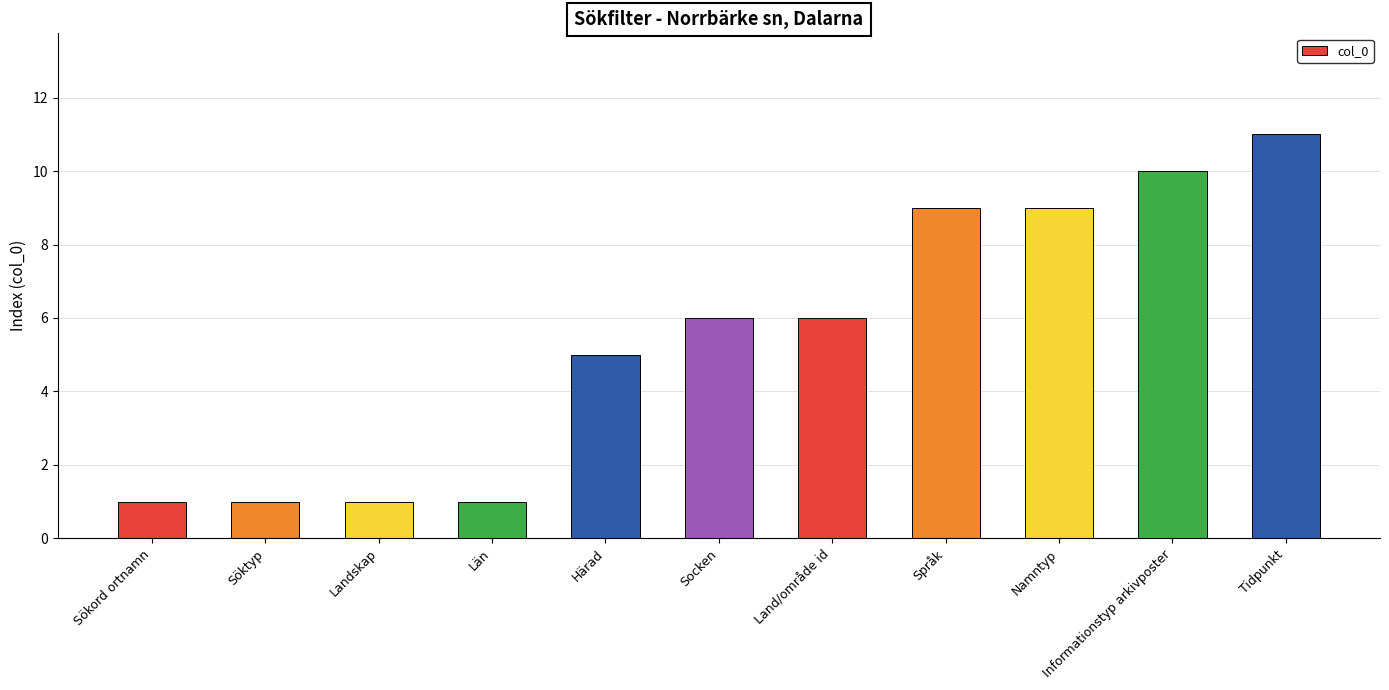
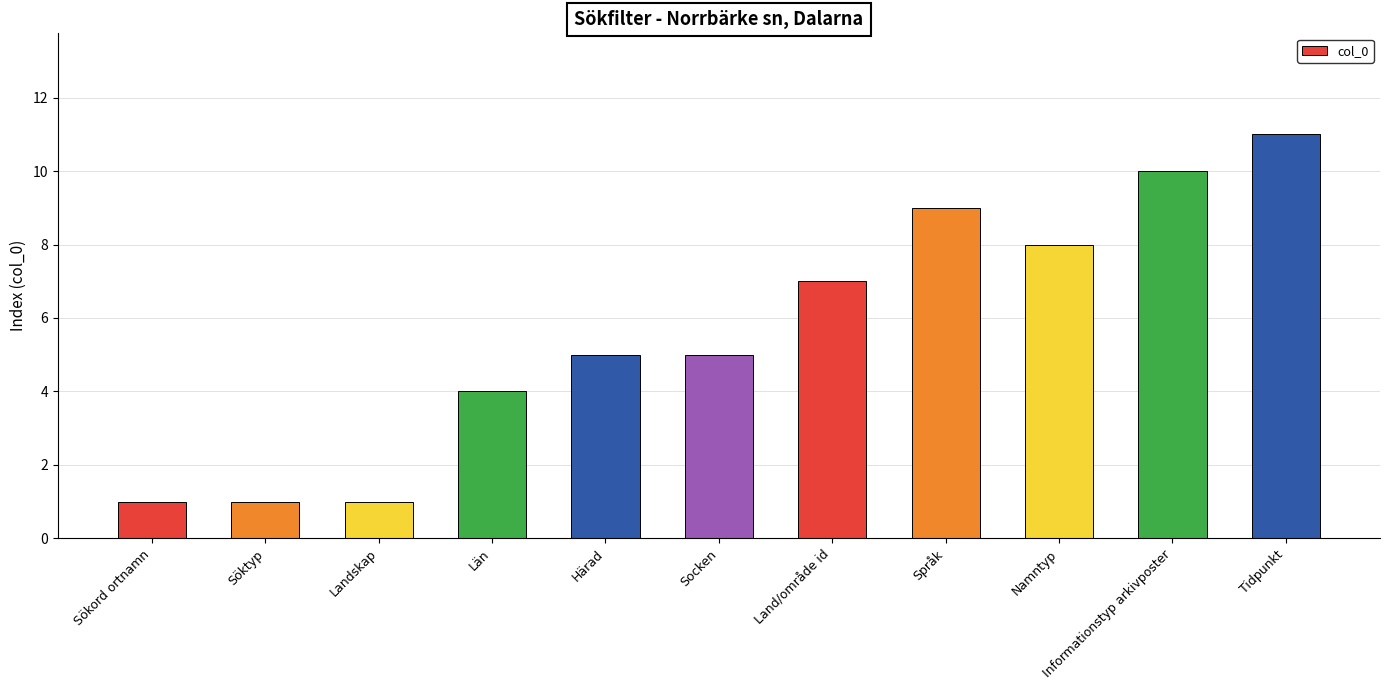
  {
    "Sökord ortnamn": 1,
    "Söktyp": 1,
    "Landskap": 1,
-   "Län": 1,
+   "Län": 4,
    "Härad": 5,
-   "Socken": 6,
-   "Land/område id": 6,
+   "Socken": 5,
+   "Land/område id": 7,
    "Språk": 9,
-   "Namntyp": 9,
+   "Namntyp": 8,
    "Informationstyp arkivposter": 10,
    "Tidpunkt": 11
  }
